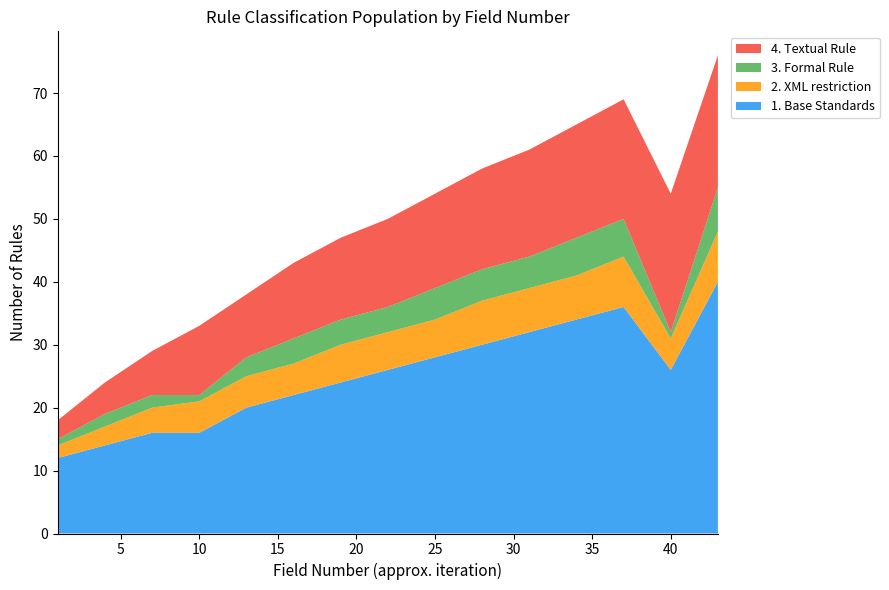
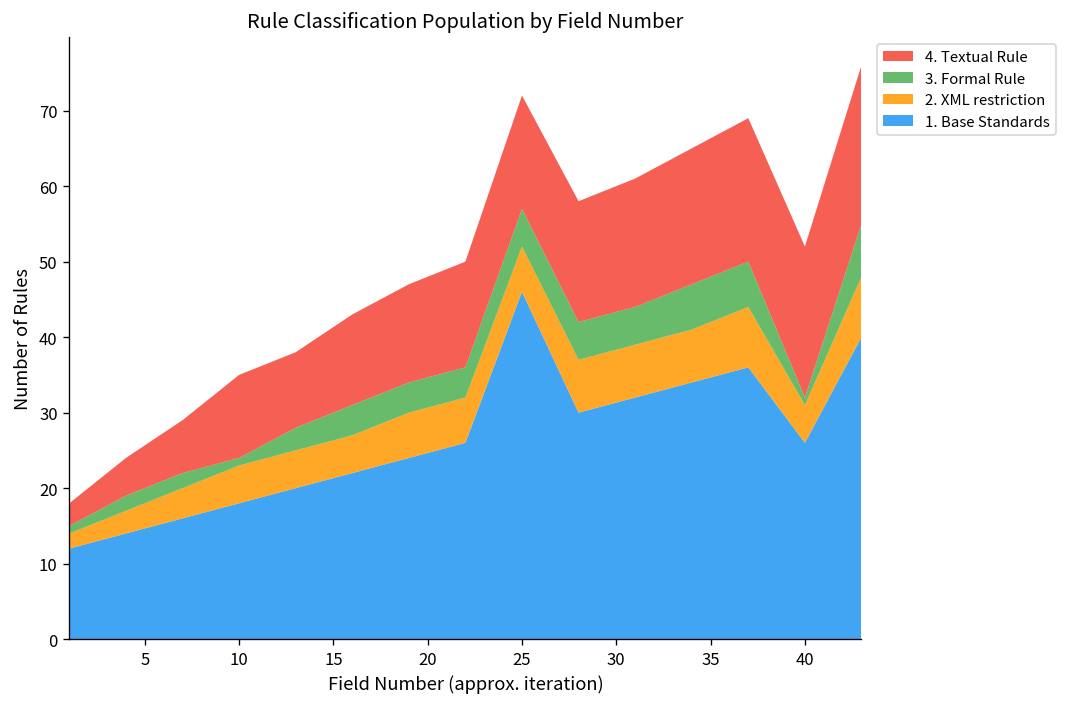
  {
    "1. Base Standards": {
-     "10": 16,
-     "25": 28,
+     "10": 18,
+     "25": 46,
      "40": 26
    },
    "2. XML restriction": {
      "10": 5,
      "25": 6,
      "40": 5
    },
    "3. Formal Rule": {
      "10": 1,
      "25": 5,
      "40": 1
    },
    "4. Textual Rule": {
      "10": 11,
      "25": 15,
-     "40": 22
+     "40": 20
    }
  }
